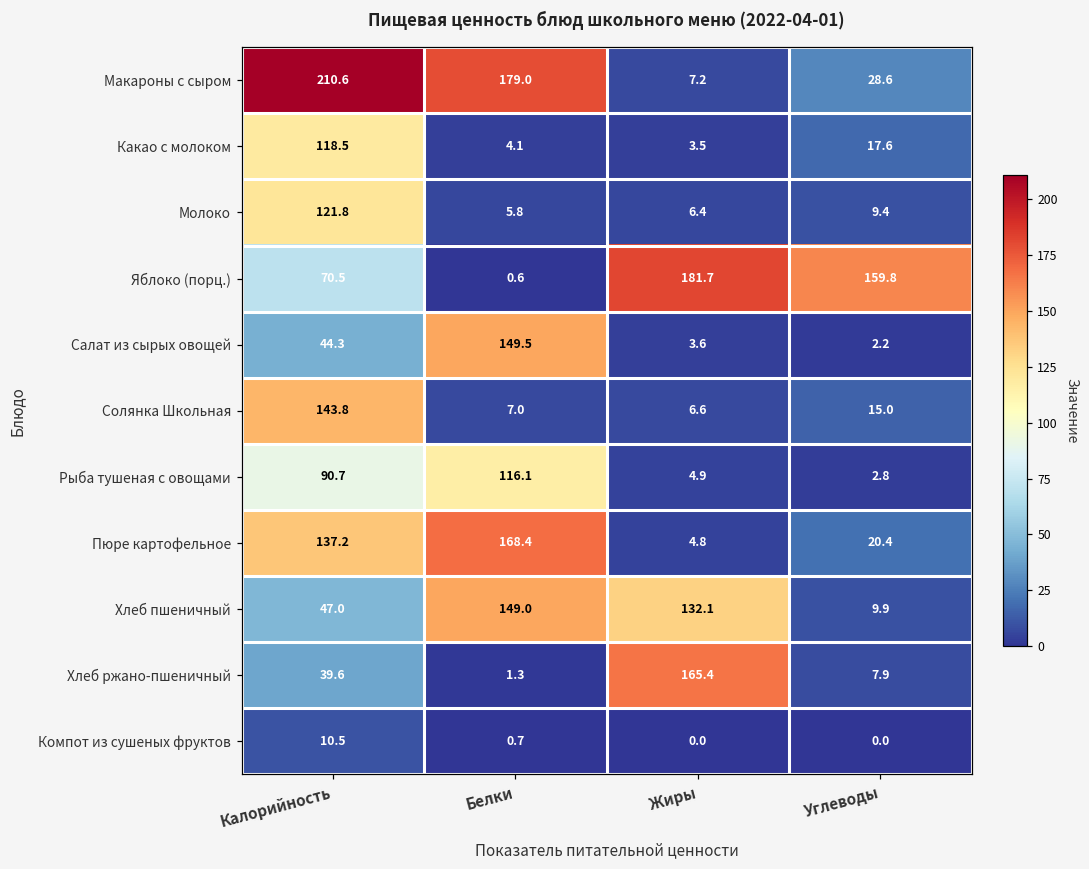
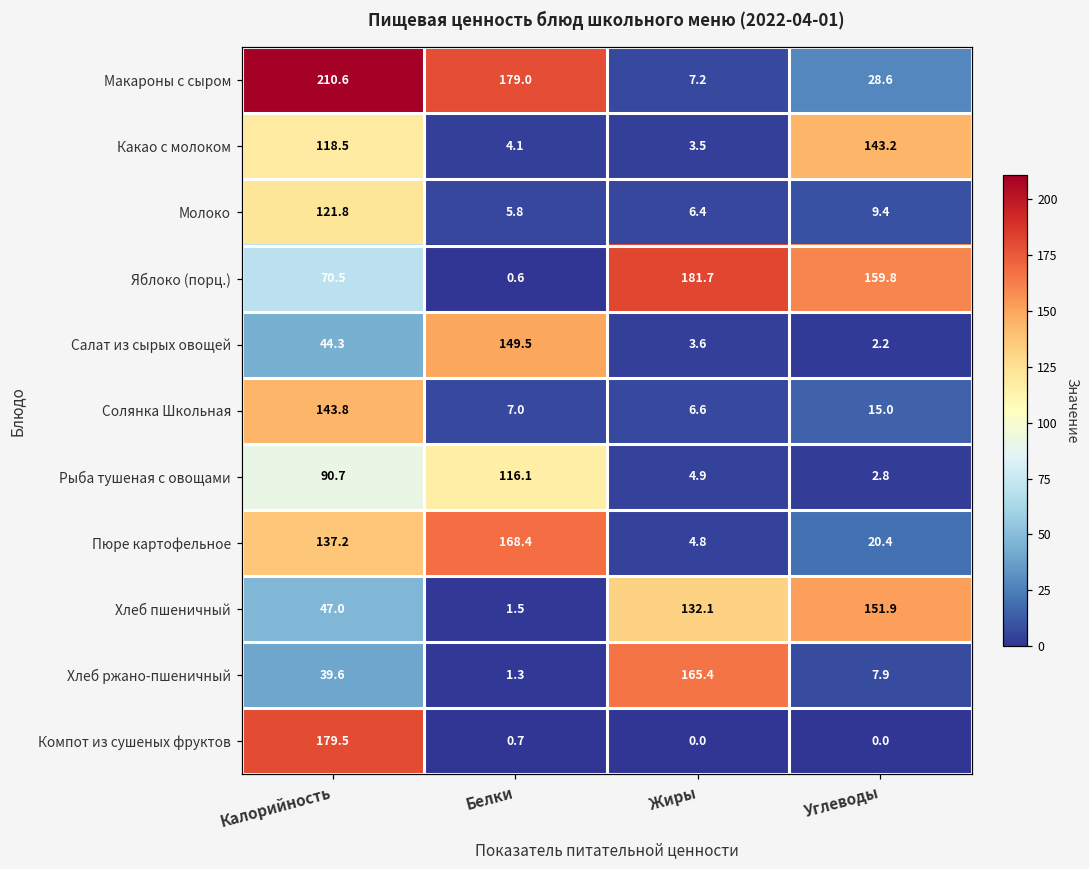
  {
    "Макароны с сыром": {
      "Калорийность": 210.6,
      "Белки": 179.0,
      "Жиры": 7.2,
      "Углеводы": 28.6
    },
    "Какао с молоком": {
      "Калорийность": 118.5,
      "Белки": 4.1,
      "Жиры": 3.5,
-     "Углеводы": 17.6
+     "Углеводы": 143.2
    },
    "Молоко": {
      "Калорийность": 121.8,
      "Белки": 5.8,
      "Жиры": 6.4,
      "Углеводы": 9.4
    },
    "Яблоко (порц.)": {
      "Калорийность": 70.5,
      "Белки": 0.6,
      "Жиры": 181.7,
      "Углеводы": 159.8
    },
    "Салат из сырых овощей": {
      "Калорийность": 44.3,
      "Белки": 149.5,
      "Жиры": 3.6,
      "Углеводы": 2.2
    },
    "Солянка Школьная": {
      "Калорийность": 143.8,
      "Белки": 7.0,
      "Жиры": 6.6,
      "Углеводы": 15.0
    },
    "Рыба тушеная с овощами": {
      "Калорийность": 90.7,
      "Белки": 116.1,
      "Жиры": 4.9,
      "Углеводы": 2.8
    },
    "Пюре картофельное": {
      "Калорийность": 137.2,
      "Белки": 168.4,
      "Жиры": 4.8,
      "Углеводы": 20.4
    },
    "Хлеб пшеничный": {
      "Калорийность": 47.0,
-     "Белки": 149.0,
+     "Белки": 1.5,
      "Жиры": 132.1,
-     "Углеводы": 9.9
+     "Углеводы": 151.9
    },
    "Хлеб ржано-пшеничный": {
      "Калорийность": 39.6,
      "Белки": 1.3,
      "Жиры": 165.4,
      "Углеводы": 7.9
    },
    "Компот из сушеных фруктов": {
-     "Калорийность": 10.5,
+     "Калорийность": 179.5,
      "Белки": 0.7,
      "Жиры": 0.0,
      "Углеводы": 0.0
    }
  }
